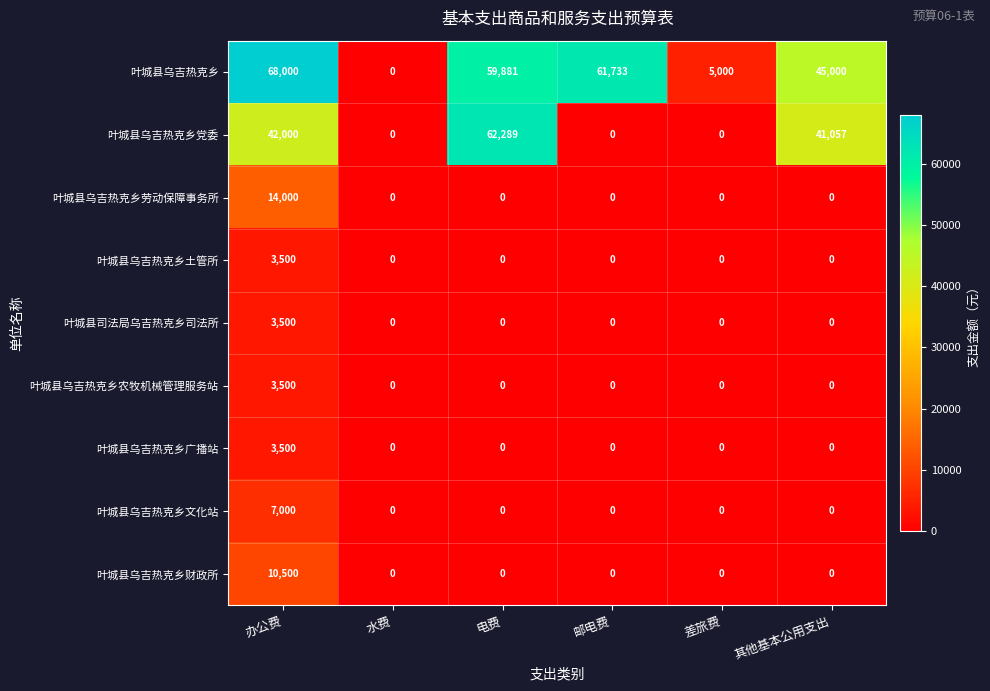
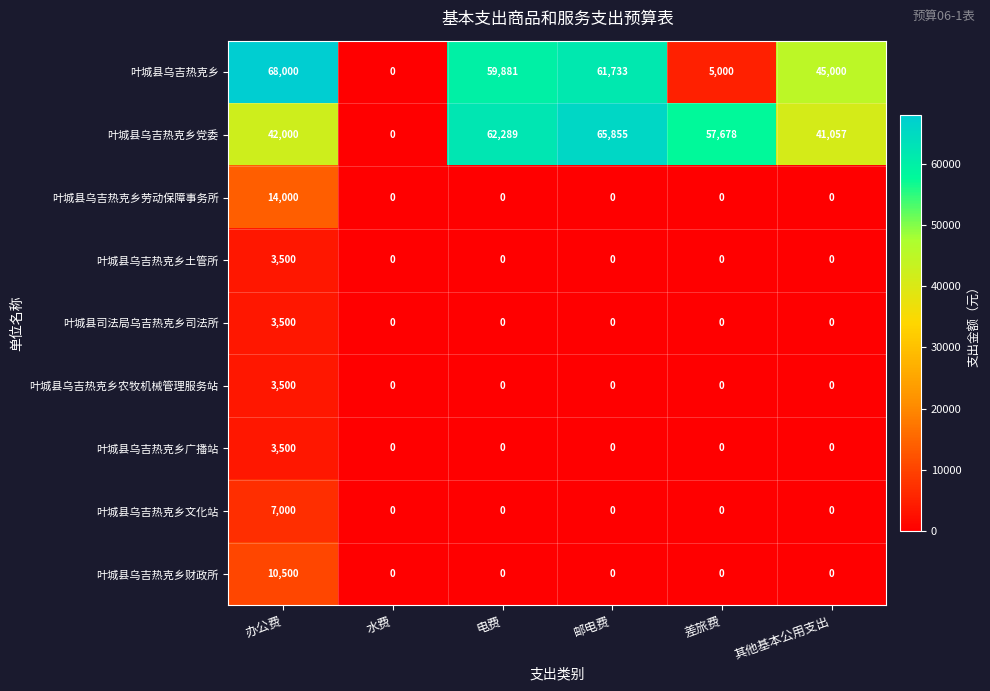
  {
    "叶城县乌吉热克乡": {
      "办公费": "68,000",
      "水费": "0",
      "电费": "59,881",
      "邮电费": "61,733",
      "差旅费": "5,000",
      "其他基本公用支出": "45,000"
    },
    "叶城县乌吉热克乡党委": {
      "办公费": "42,000",
      "水费": "0",
      "电费": "62,289",
-     "邮电费": "0",
-     "差旅费": "0",
+     "邮电费": "65,855",
+     "差旅费": "57,678",
      "其他基本公用支出": "41,057"
    },
    "叶城县乌吉热克乡劳动保障事务所": {
      "办公费": "14,000",
      "水费": "0",
      "电费": "0",
      "邮电费": "0",
      "差旅费": "0",
      "其他基本公用支出": "0"
    },
    "叶城县乌吉热克乡土管所": {
      "办公费": "3,500",
      "水费": "0",
      "电费": "0",
      "邮电费": "0",
      "差旅费": "0",
      "其他基本公用支出": "0"
    },
    "叶城县司法局乌吉热克乡司法所": {
      "办公费": "3,500",
      "水费": "0",
      "电费": "0",
      "邮电费": "0",
      "差旅费": "0",
      "其他基本公用支出": "0"
    },
    "叶城县乌吉热克乡农牧机械管理服务站": {
      "办公费": "3,500",
      "水费": "0",
      "电费": "0",
      "邮电费": "0",
      "差旅费": "0",
      "其他基本公用支出": "0"
    },
    "叶城县乌吉热克乡广播站": {
      "办公费": "3,500",
      "水费": "0",
      "电费": "0",
      "邮电费": "0",
      "差旅费": "0",
      "其他基本公用支出": "0"
    },
    "叶城县乌吉热克乡文化站": {
      "办公费": "7,000",
      "水费": "0",
      "电费": "0",
      "邮电费": "0",
      "差旅费": "0",
      "其他基本公用支出": "0"
    },
    "叶城县乌吉热克乡财政所": {
      "办公费": "10,500",
      "水费": "0",
      "电费": "0",
      "邮电费": "0",
      "差旅费": "0",
      "其他基本公用支出": "0"
    }
  }
